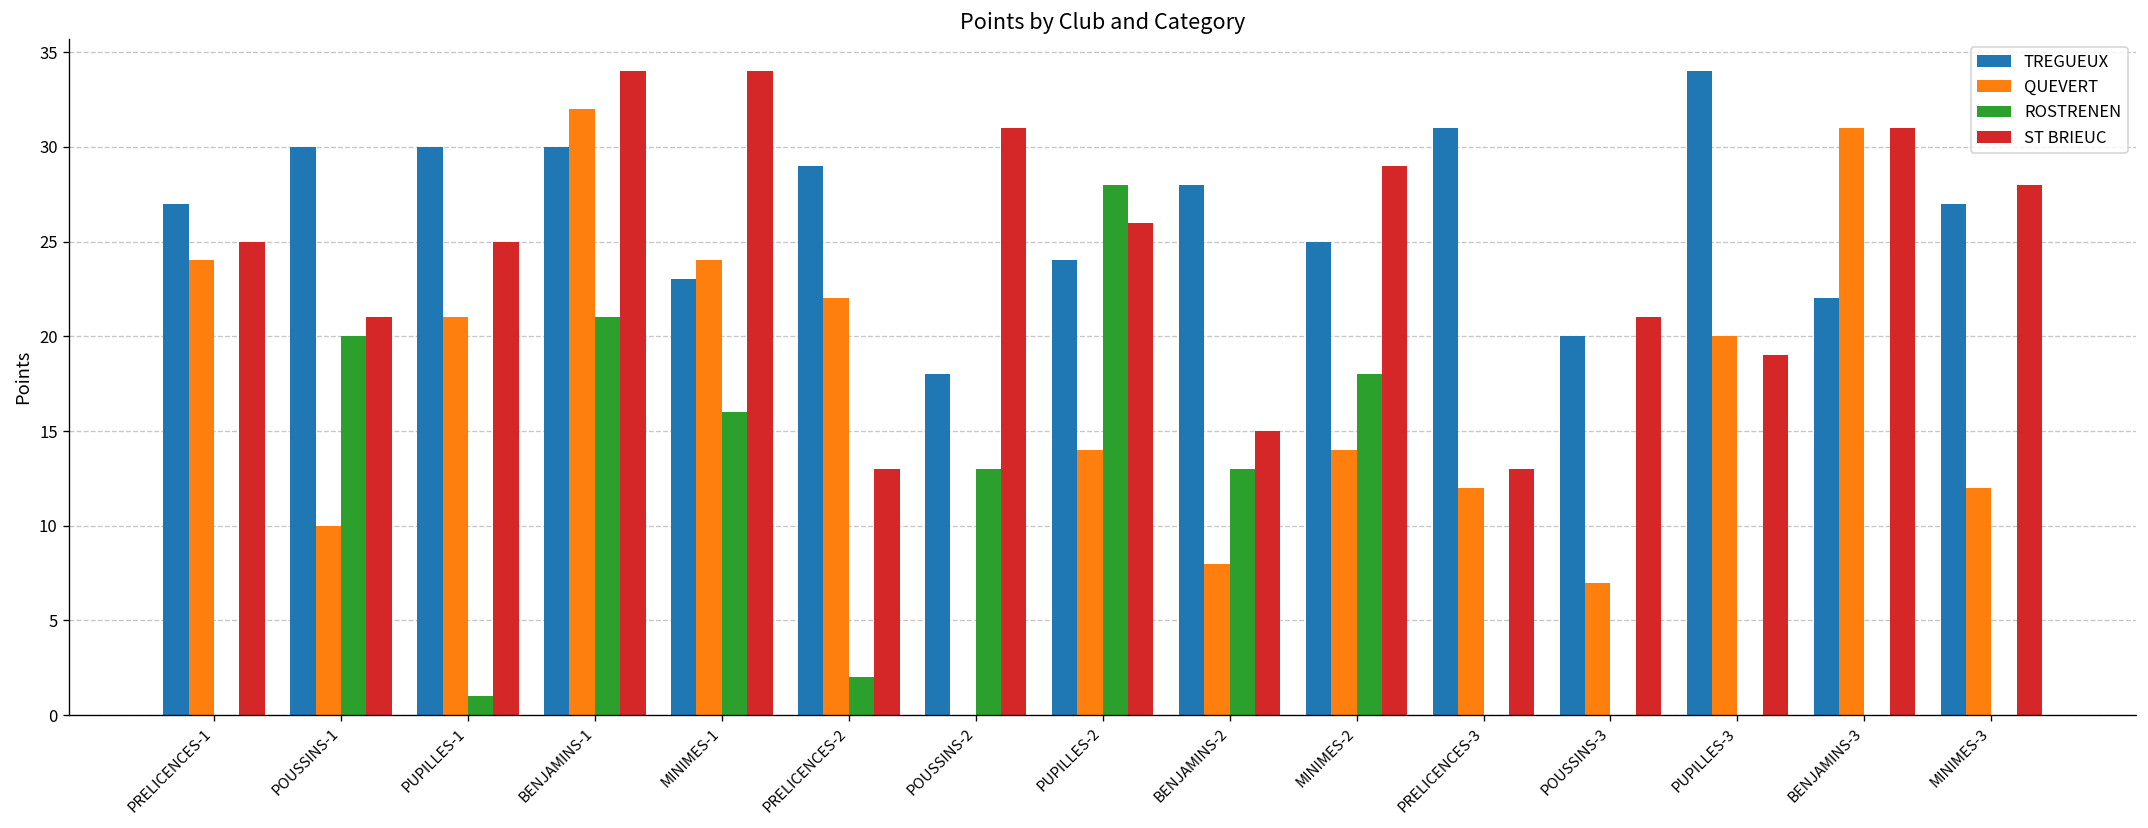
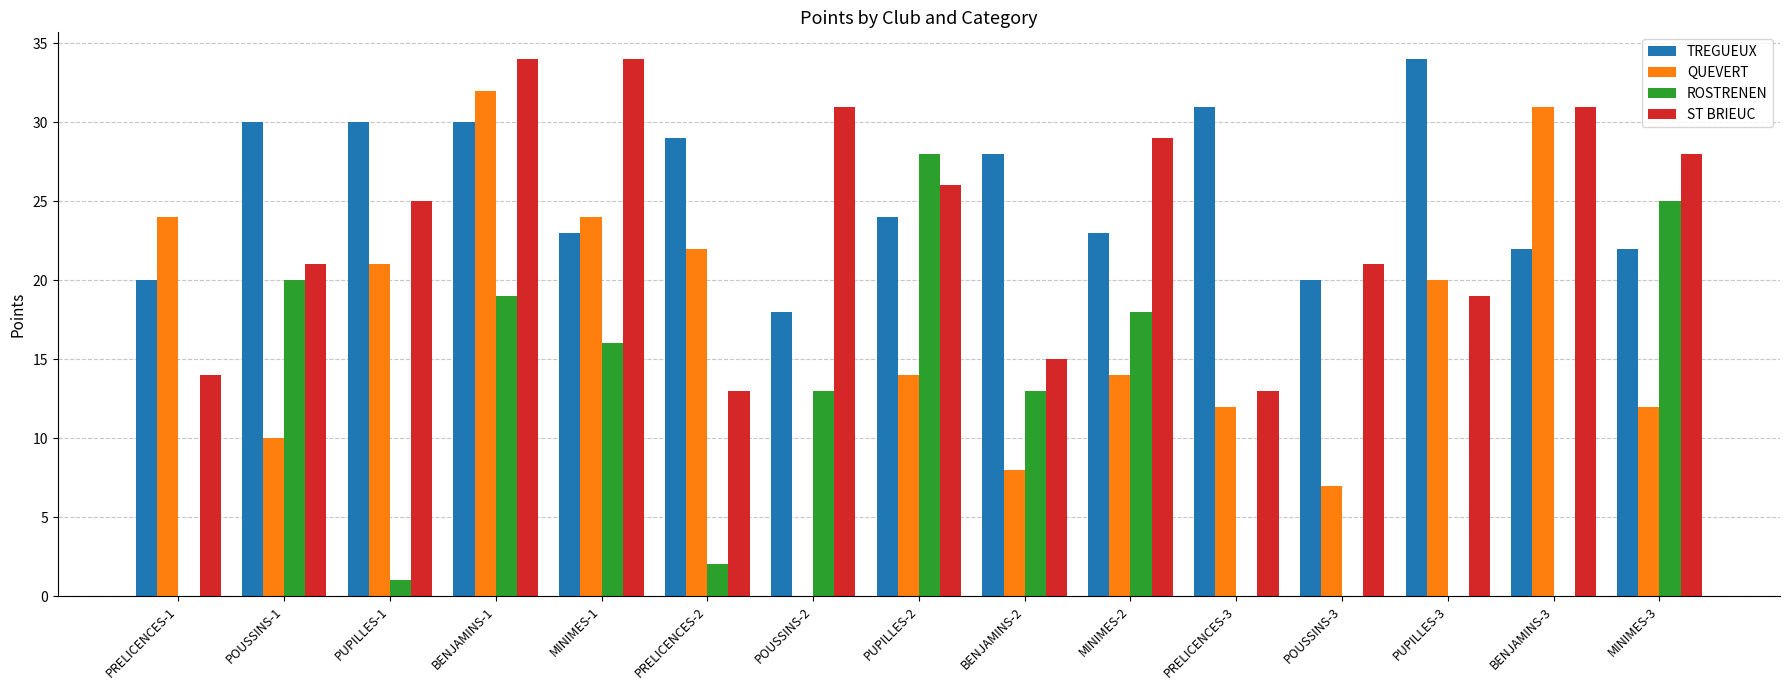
  {
    "TREGUEUX": {
-     "PRELICENCES-1": 27,
+     "PRELICENCES-1": 20,
      "POUSSINS-1": 30,
      "PUPILLES-1": 30,
      "BENJAMINS-1": 30,
      "MINIMES-1": 23,
      "PRELICENCES-2": 29,
      "POUSSINS-2": 18,
      "PUPILLES-2": 24,
      "BENJAMINS-2": 28,
-     "MINIMES-2": 25,
+     "MINIMES-2": 23,
      "PRELICENCES-3": 31,
      "POUSSINS-3": 20,
      "PUPILLES-3": 34,
      "BENJAMINS-3": 22,
-     "MINIMES-3": 27
+     "MINIMES-3": 22
    },
    "QUEVERT": {
      "PRELICENCES-1": 24,
      "POUSSINS-1": 10,
      "PUPILLES-1": 21,
      "BENJAMINS-1": 32,
      "MINIMES-1": 24,
      "PRELICENCES-2": 22,
      "POUSSINS-2": 0,
      "PUPILLES-2": 14,
      "BENJAMINS-2": 8,
      "MINIMES-2": 14,
      "PRELICENCES-3": 12,
      "POUSSINS-3": 7,
      "PUPILLES-3": 20,
      "BENJAMINS-3": 31,
      "MINIMES-3": 12
    },
    "ROSTRENEN": {
      "PRELICENCES-1": 0,
      "POUSSINS-1": 20,
      "PUPILLES-1": 1,
-     "BENJAMINS-1": 21,
+     "BENJAMINS-1": 19,
      "MINIMES-1": 16,
      "PRELICENCES-2": 2,
      "POUSSINS-2": 13,
      "PUPILLES-2": 28,
      "BENJAMINS-2": 13,
      "MINIMES-2": 18,
      "PRELICENCES-3": 0,
      "POUSSINS-3": 0,
      "PUPILLES-3": 0,
      "BENJAMINS-3": 0,
-     "MINIMES-3": 0
+     "MINIMES-3": 25
    },
    "ST BRIEUC": {
-     "PRELICENCES-1": 25,
+     "PRELICENCES-1": 14,
      "POUSSINS-1": 21,
      "PUPILLES-1": 25,
      "BENJAMINS-1": 34,
      "MINIMES-1": 34,
      "PRELICENCES-2": 13,
      "POUSSINS-2": 31,
      "PUPILLES-2": 26,
      "BENJAMINS-2": 15,
      "MINIMES-2": 29,
      "PRELICENCES-3": 13,
      "POUSSINS-3": 21,
      "PUPILLES-3": 19,
      "BENJAMINS-3": 31,
      "MINIMES-3": 28
    }
  }
